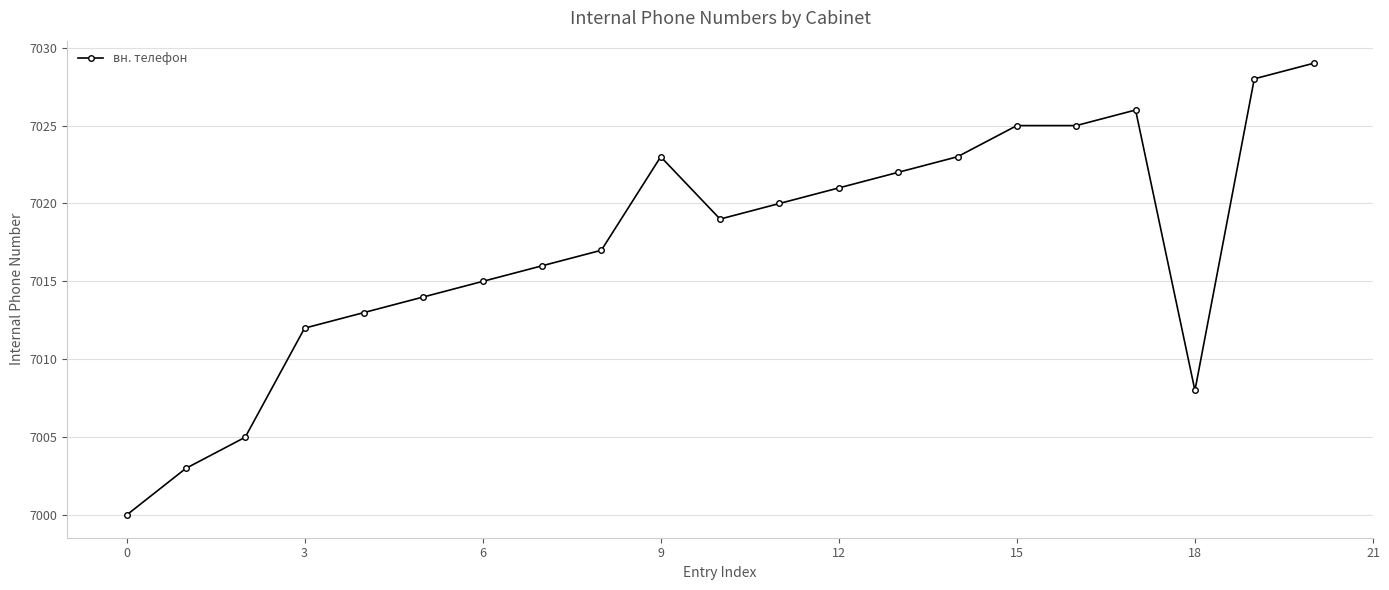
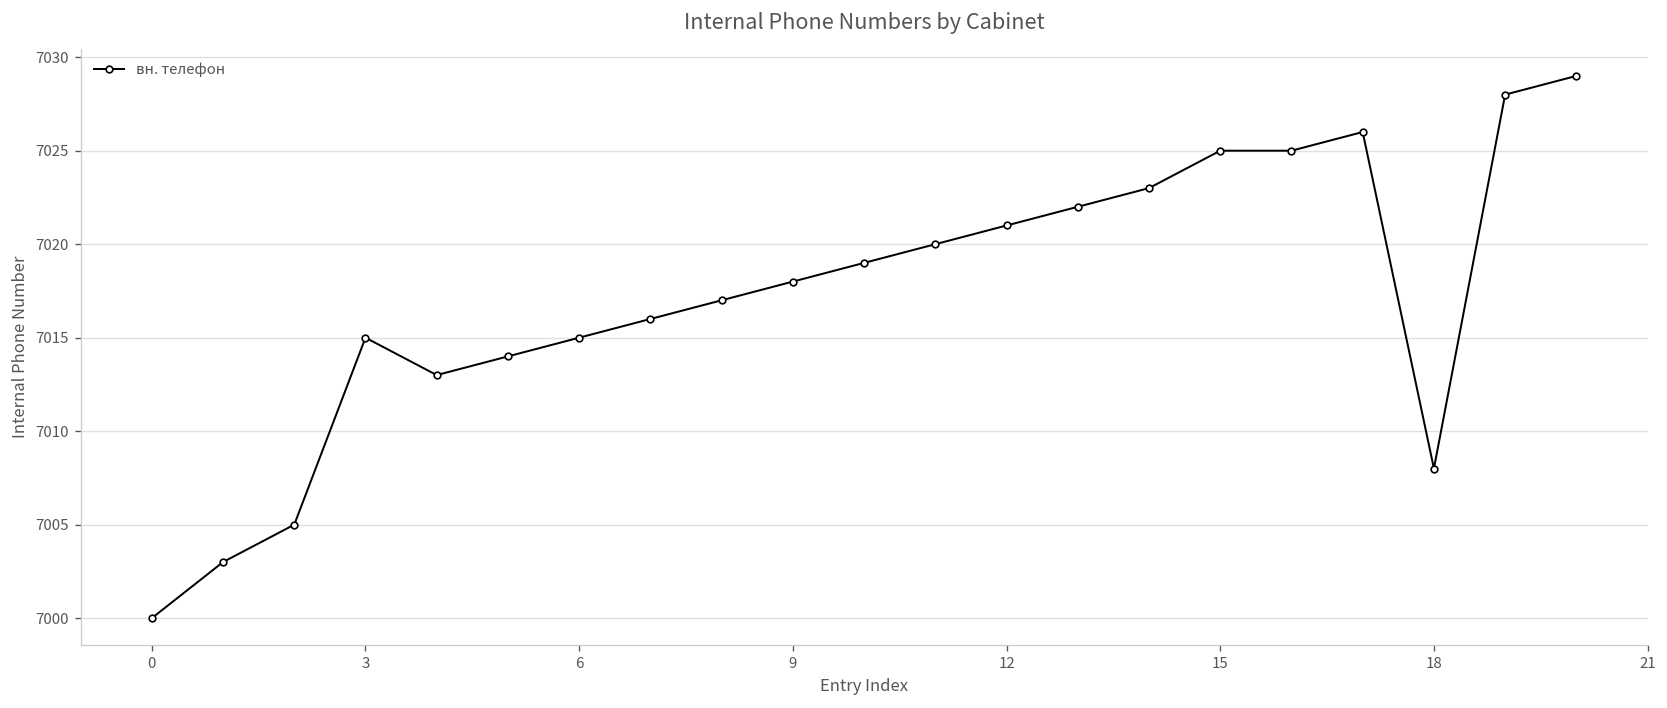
  {
    "0": 7000,
-   "3": 7012,
+   "3": 7015,
    "6": 7015,
-   "9": 7023,
+   "9": 7018,
    "12": 7021,
    "15": 7025,
    "18": 7008
  }
